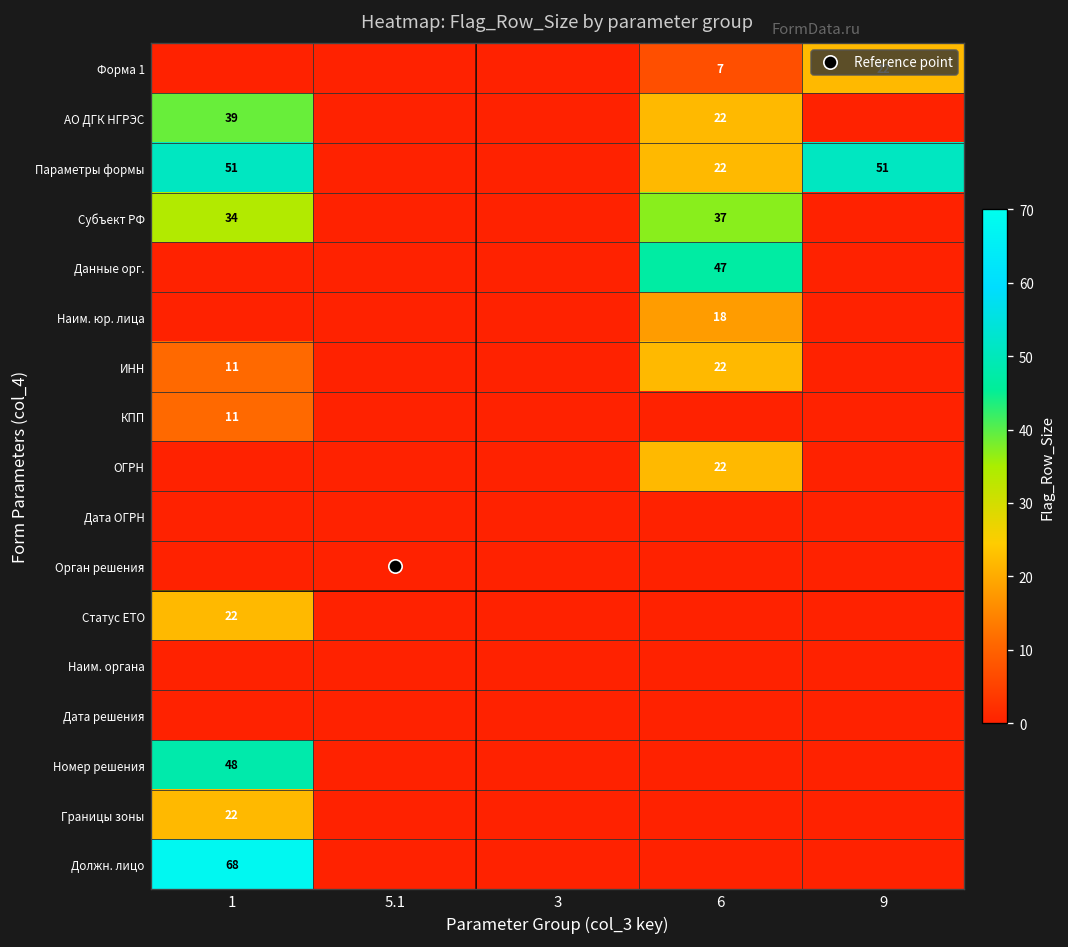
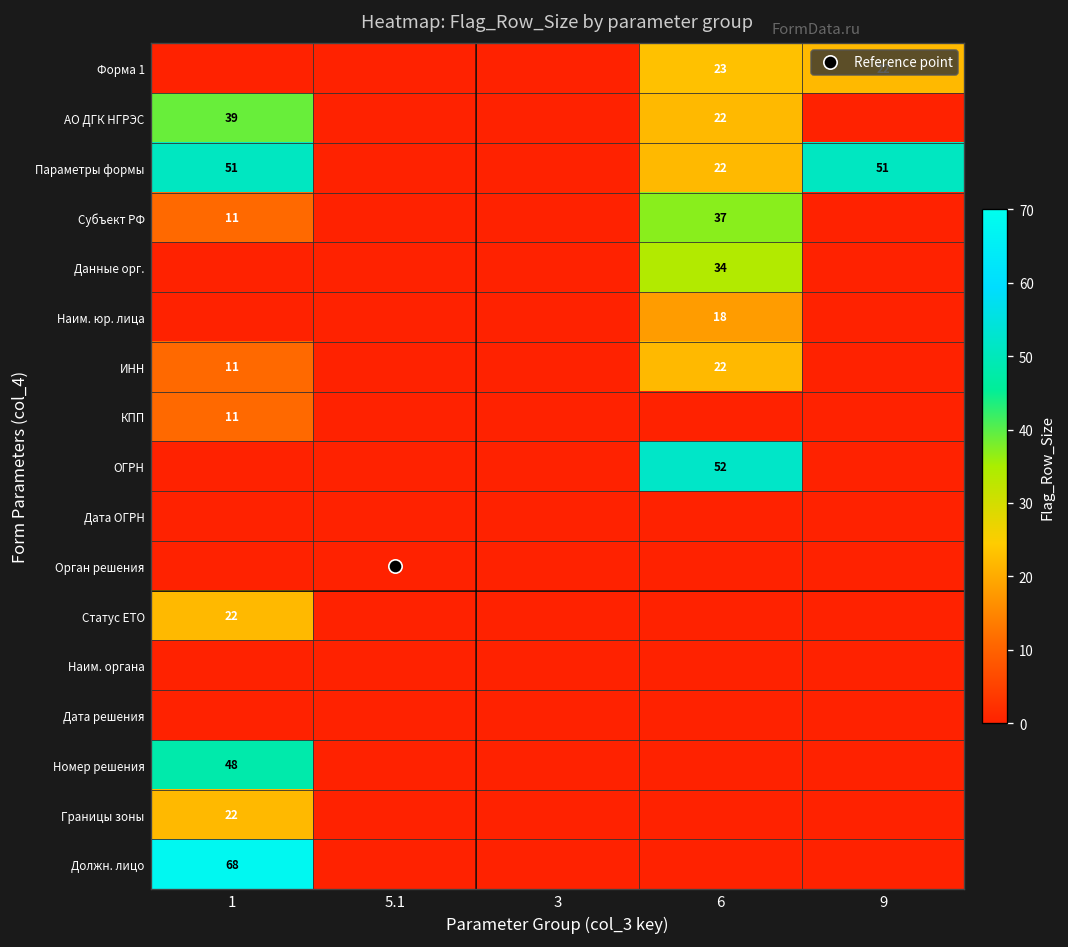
  {
    "Форма 1": {
-     "6": 7
+     "6": 23
    },
    "АО ДГК НГРЭС": {
      "1": 39,
      "6": 22
    },
    "Параметры формы": {
      "1": 51,
      "6": 22,
      "9": 51
    },
    "Субъект РФ": {
-     "1": 34,
+     "1": 11,
      "6": 37
    },
    "Данные орг.": {
-     "6": 47
+     "6": 34
    },
    "Наим. юр. лица": {
      "6": 18
    },
    "ИНН": {
      "1": 11,
      "6": 22
    },
    "КПП": {
      "1": 11
    },
    "ОГРН": {
-     "6": 22
+     "6": 52
    },
    "Статус ЕТО": {
      "1": 22
    },
    "Номер решения": {
      "1": 48
    },
    "Границы зоны": {
      "1": 22
    },
    "Должн. лицо": {
      "1": 68
    }
  }
